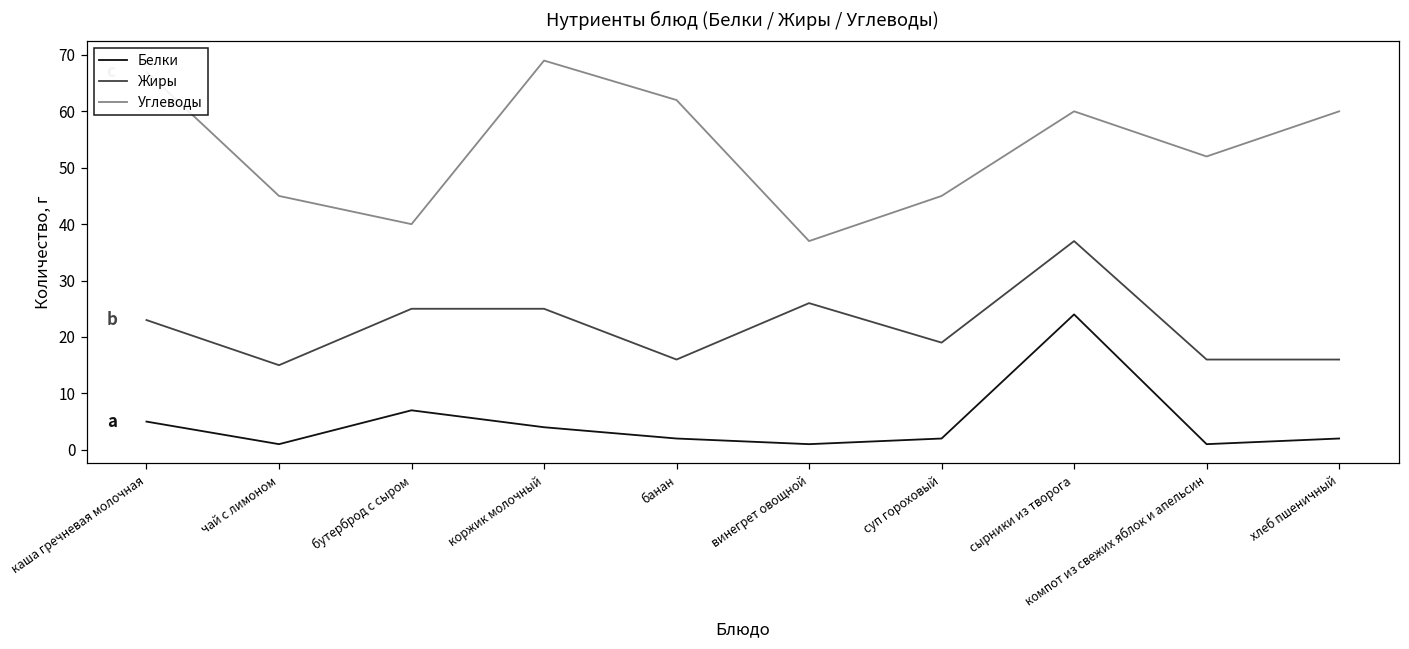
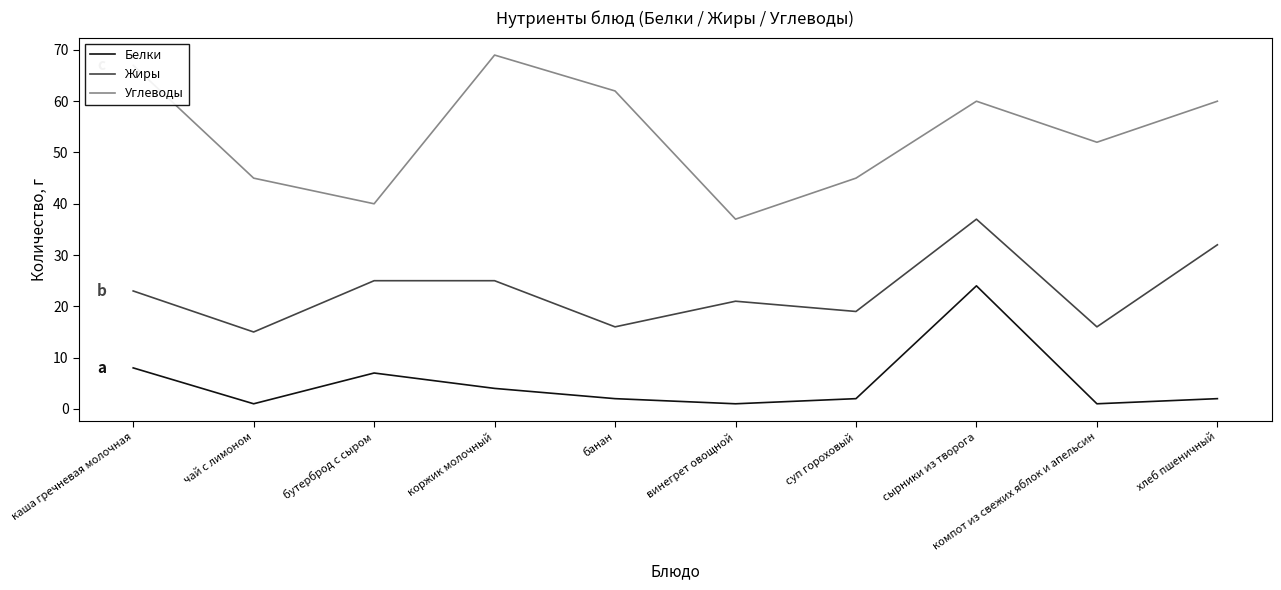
  {
    "Белки": {
-     "каша гречневая молочная": 5,
+     "каша гречневая молочная": 8,
      "чай с лимоном": 1,
      "бутерброд с сыром": 7,
      "коржик молочный": 4,
      "банан": 2,
      "винегрет овощной": 1,
      "суп гороховый": 2,
      "сырники из творога": 24,
      "компот из свежих яблок и апельсин": 1,
      "хлеб пшеничный": 2
    },
    "Жиры": {
      "каша гречневая молочная": 23,
      "чай с лимоном": 15,
      "бутерброд с сыром": 25,
      "коржик молочный": 25,
      "банан": 16,
-     "винегрет овощной": 26,
+     "винегрет овощной": 21,
      "суп гороховый": 19,
      "сырники из творога": 37,
      "компот из свежих яблок и апельсин": 16,
-     "хлеб пшеничный": 16
+     "хлеб пшеничный": 32
    },
    "Углеводы": {
      "чай с лимоном": 45,
      "бутерброд с сыром": 40,
      "коржик молочный": 69,
      "банан": 62,
      "винегрет овощной": 37,
      "суп гороховый": 45,
      "сырники из творога": 60,
      "компот из свежих яблок и апельсин": 52,
      "хлеб пшеничный": 60
    }
  }
